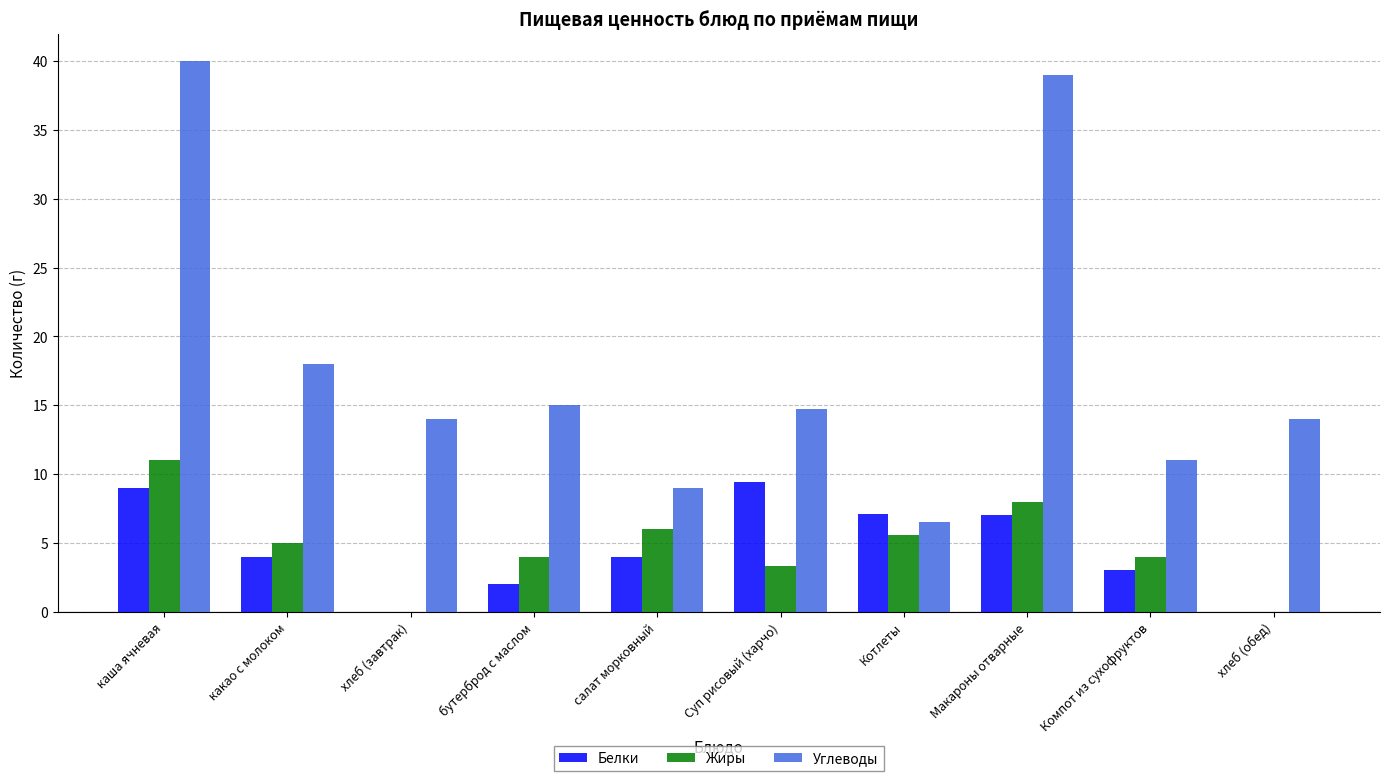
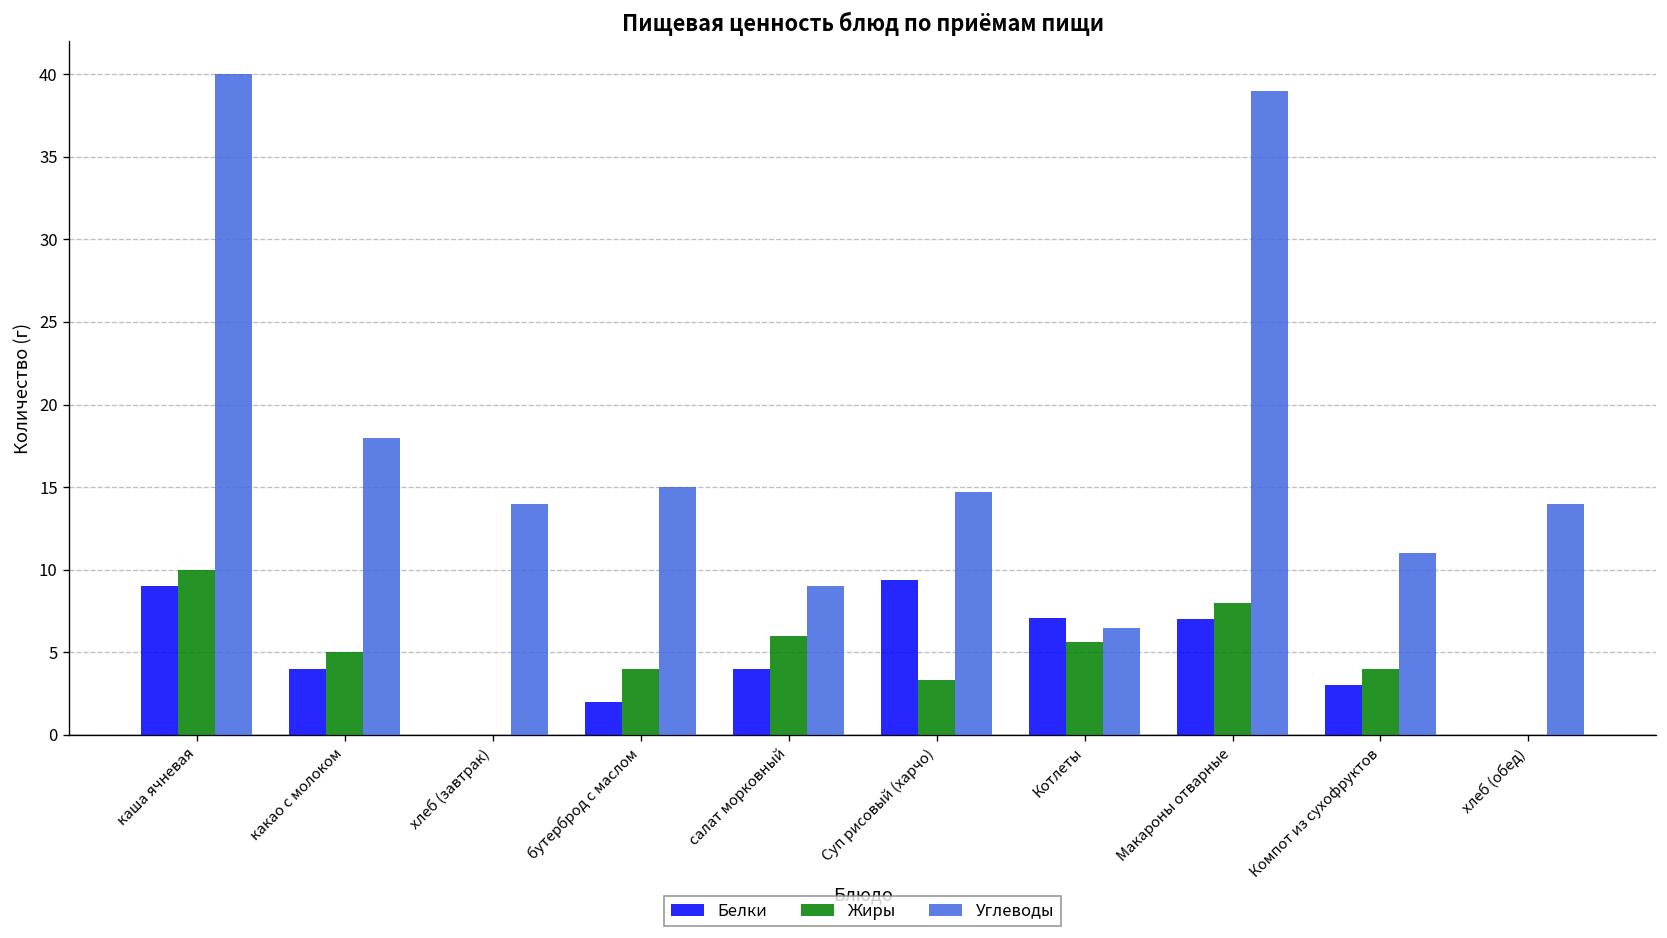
  {
    "Белки": {
      "каша ячневая": 9,
      "какао с молоком": 4,
      "хлеб (завтрак)": 0,
      "бутерброд с маслом": 2,
      "салат морковный": 4,
      "Суп рисовый (харчо)": 9.4,
      "Котлеты": 7,
      "Макароны отварные": 7,
      "Компот из сухофруктов": 3,
      "хлеб (обед)": 0
    },
    "Жиры": {
-     "каша ячневая": 11,
+     "каша ячневая": 10,
      "какао с молоком": 5,
      "хлеб (завтрак)": 0,
      "бутерброд с маслом": 4,
      "салат морковный": 6,
      "Суп рисовый (харчо)": 3.3,
      "Котлеты": 5.6,
      "Макароны отварные": 8,
      "Компот из сухофруктов": 4,
      "хлеб (обед)": 0
    },
    "Углеводы": {
      "каша ячневая": 40,
      "какао с молоком": 18,
      "хлеб (завтрак)": 14,
      "бутерброд с маслом": 15,
      "салат морковный": 9,
      "Суп рисовый (харчо)": 14.7,
      "Котлеты": 6.5,
      "Макароны отварные": 39,
      "Компот из сухофруктов": 11,
      "хлеб (обед)": 14
    }
  }
